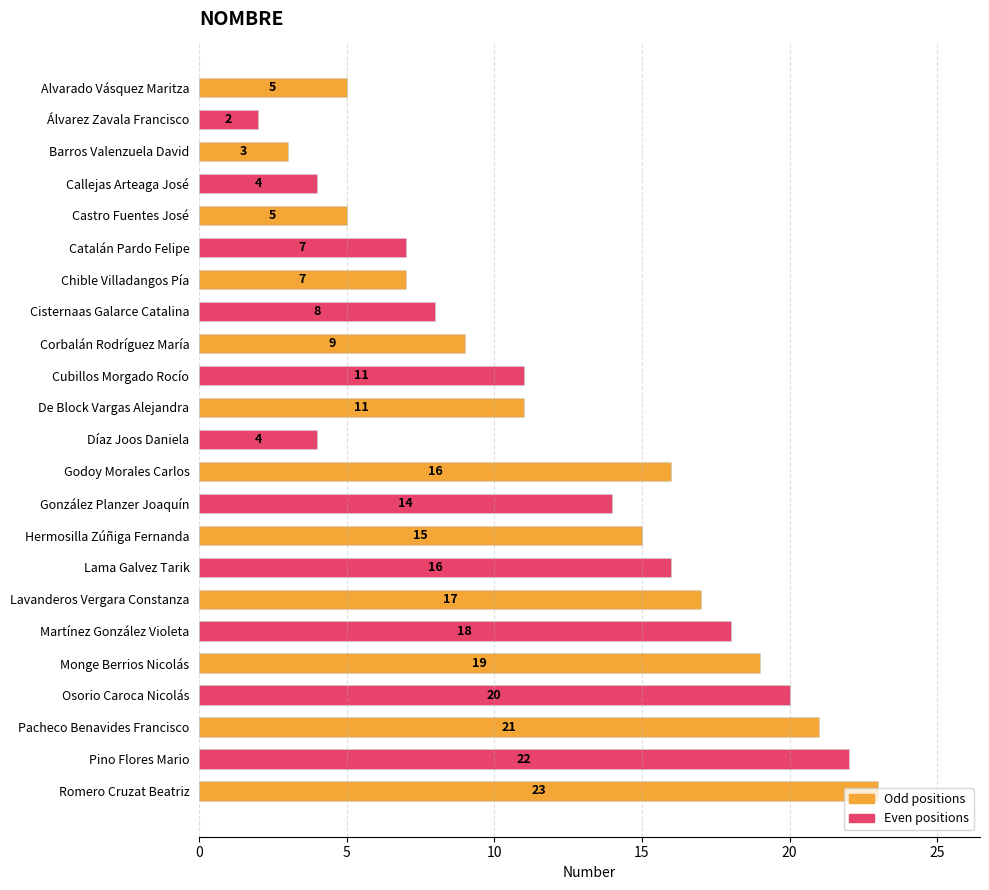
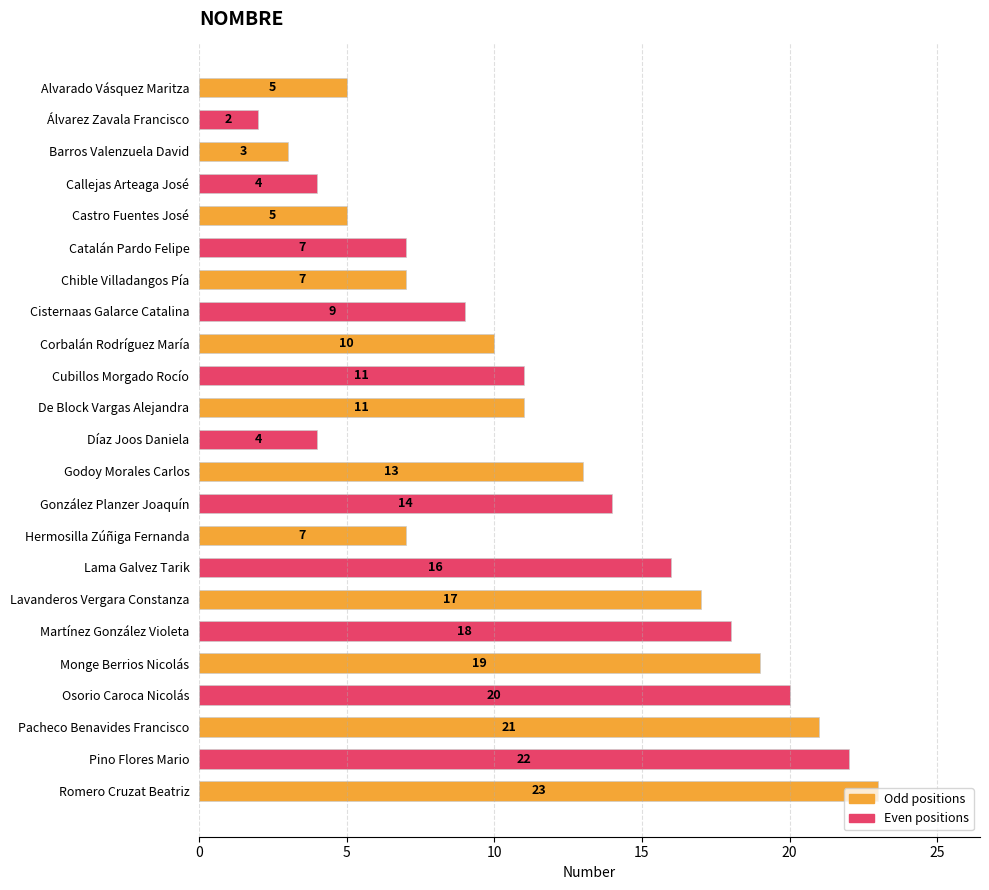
  {
    "Alvarado Vásquez Maritza": 5,
    "Álvarez Zavala Francisco": 2,
    "Barros Valenzuela David": 3,
    "Callejas Arteaga José": 4,
    "Castro Fuentes José": 5,
    "Catalán Pardo Felipe": 7,
    "Chible Villadangos Pía": 7,
-   "Cisternaas Galarce Catalina": 8,
-   "Corbalán Rodríguez María": 9,
+   "Cisternaas Galarce Catalina": 9,
+   "Corbalán Rodríguez María": 10,
    "Cubillos Morgado Rocío": 11,
    "De Block Vargas Alejandra": 11,
    "Díaz Joos Daniela": 4,
-   "Godoy Morales Carlos": 16,
+   "Godoy Morales Carlos": 13,
    "González Planzer Joaquín": 14,
-   "Hermosilla Zúñiga Fernanda": 15,
+   "Hermosilla Zúñiga Fernanda": 7,
    "Lama Galvez Tarik": 16,
    "Lavanderos Vergara Constanza": 17,
    "Martínez González Violeta": 18,
    "Monge Berrios Nicolás": 19,
    "Osorio Caroca Nicolás": 20,
    "Pacheco Benavides Francisco": 21,
    "Pino Flores Mario": 22
  }
